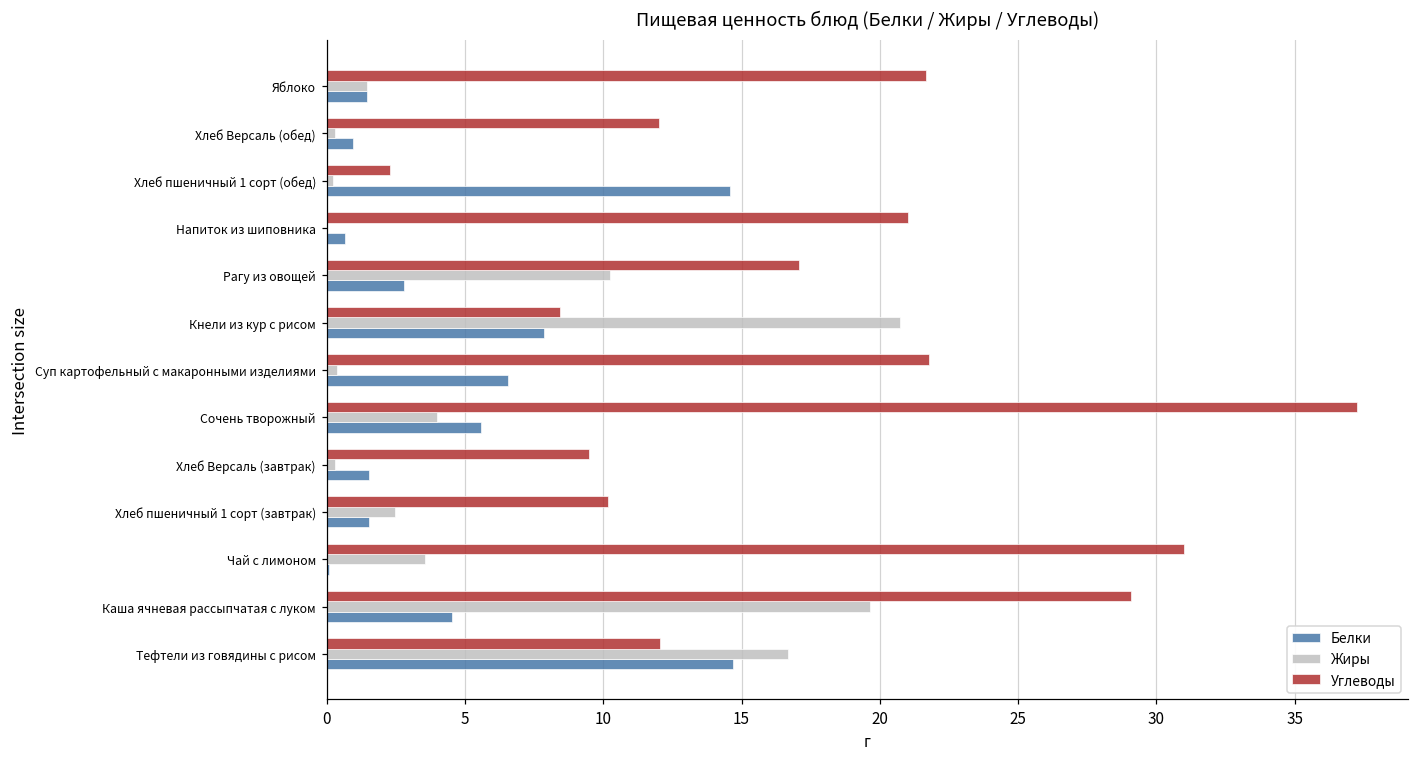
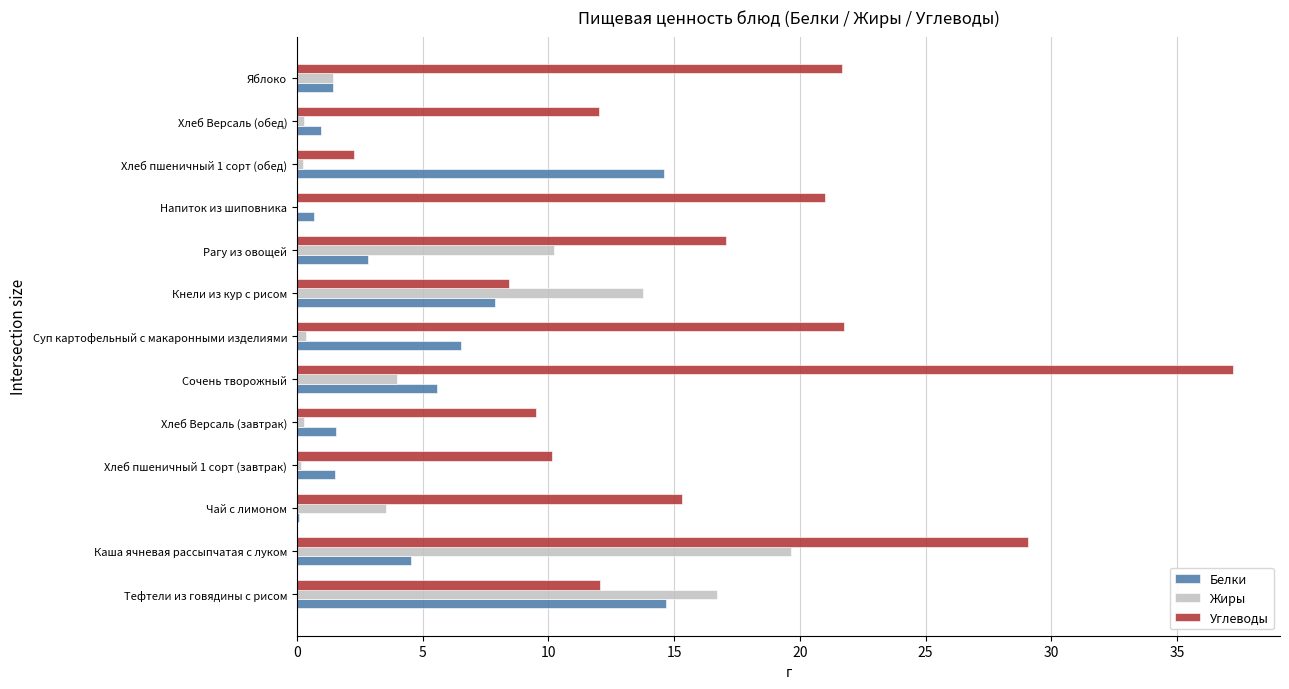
  {
    "Белки": {
      "Яблоко": 1.5,
      "Хлеб Версаль (обед)": 1.0,
      "Хлеб пшеничный 1 сорт (обед)": 14.6,
      "Напиток из шиповника": 0.7,
      "Рагу из овощей": 2.8,
      "Кнели из кур с рисом": 7.9,
      "Суп картофельный с макаронными изделиями": 6.5,
      "Сочень творожный": 5.6,
      "Хлеб Версаль (завтрак)": 1.5,
      "Хлеб пшеничный 1 сорт (завтрак)": 1.5,
      "Каша ячневая рассыпчатая с луком": 4.5,
      "Тефтели из говядины с рисом": 14.7
    },
    "Жиры": {
      "Яблоко": 1.5,
      "Хлеб Версаль (обед)": 0.3,
      "Хлеб пшеничный 1 сорт (обед)": 0.2,
      "Напиток из шиповника": 0.0,
      "Рагу из овощей": 10.2,
-     "Кнели из кур с рисом": 20.7,
+     "Кнели из кур с рисом": 13.8,
      "Суп картофельный с макаронными изделиями": 0.4,
      "Сочень творожный": 4.0,
      "Хлеб Версаль (завтрак)": 0.3,
-     "Хлеб пшеничный 1 сорт (завтрак)": 2.5,
+     "Хлеб пшеничный 1 сорт (завтрак)": 0.2,
      "Чай с лимоном": 3.6,
      "Каша ячневая рассыпчатая с луком": 19.7,
      "Тефтели из говядины с рисом": 16.7
    },
    "Углеводы": {
      "Яблоко": 21.7,
      "Хлеб Версаль (обед)": 12.0,
      "Хлеб пшеничный 1 сорт (обед)": 2.3,
      "Напиток из шиповника": 21.0,
      "Рагу из овощей": 17.1,
      "Кнели из кур с рисом": 8.4,
      "Суп картофельный с макаронными изделиями": 21.8,
      "Сочень творожный": 37.2,
      "Хлеб Версаль (завтрак)": 9.5,
      "Хлеб пшеничный 1 сорт (завтрак)": 10.2,
-     "Чай с лимоном": 31.0,
+     "Чай с лимоном": 15.3,
      "Каша ячневая рассыпчатая с луком": 29.1,
      "Тефтели из говядины с рисом": 12.1
    }
  }
